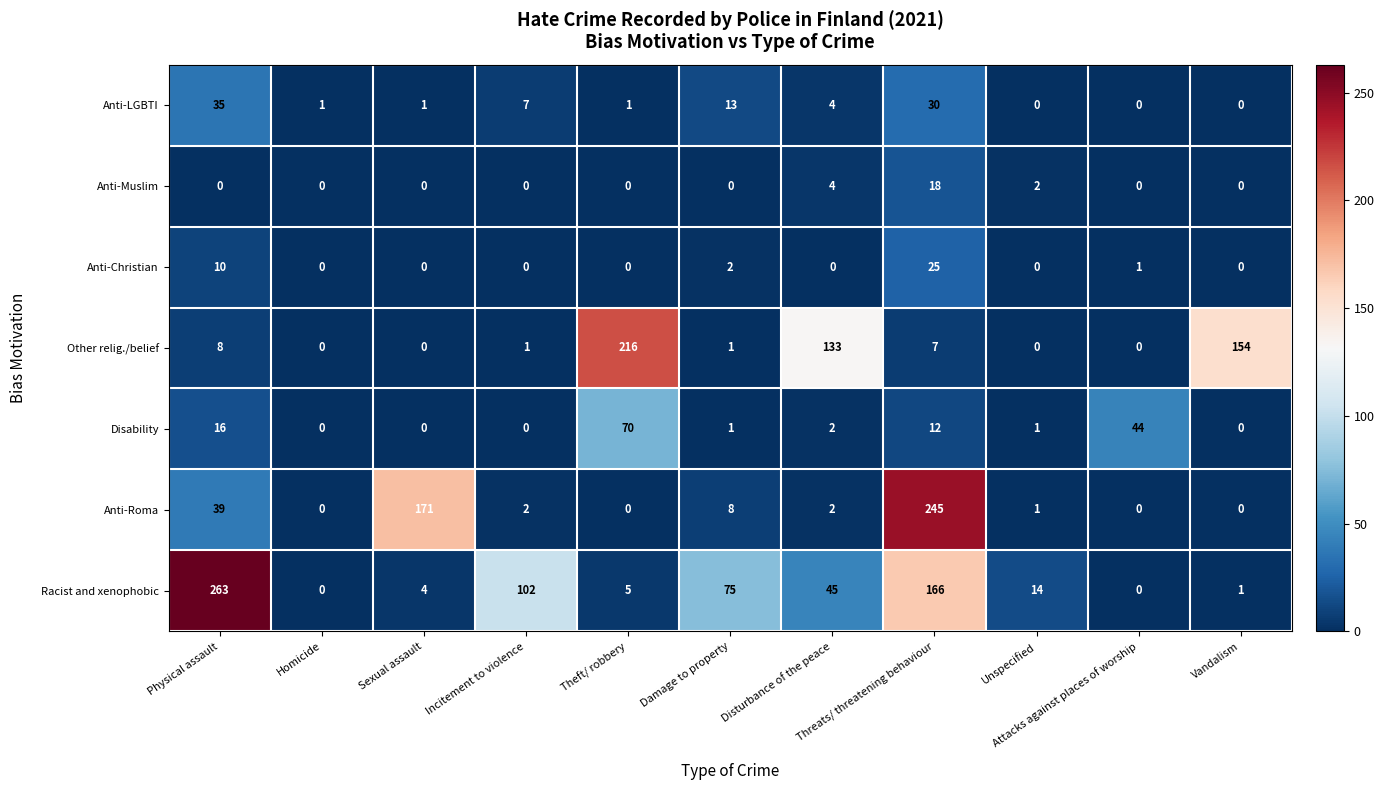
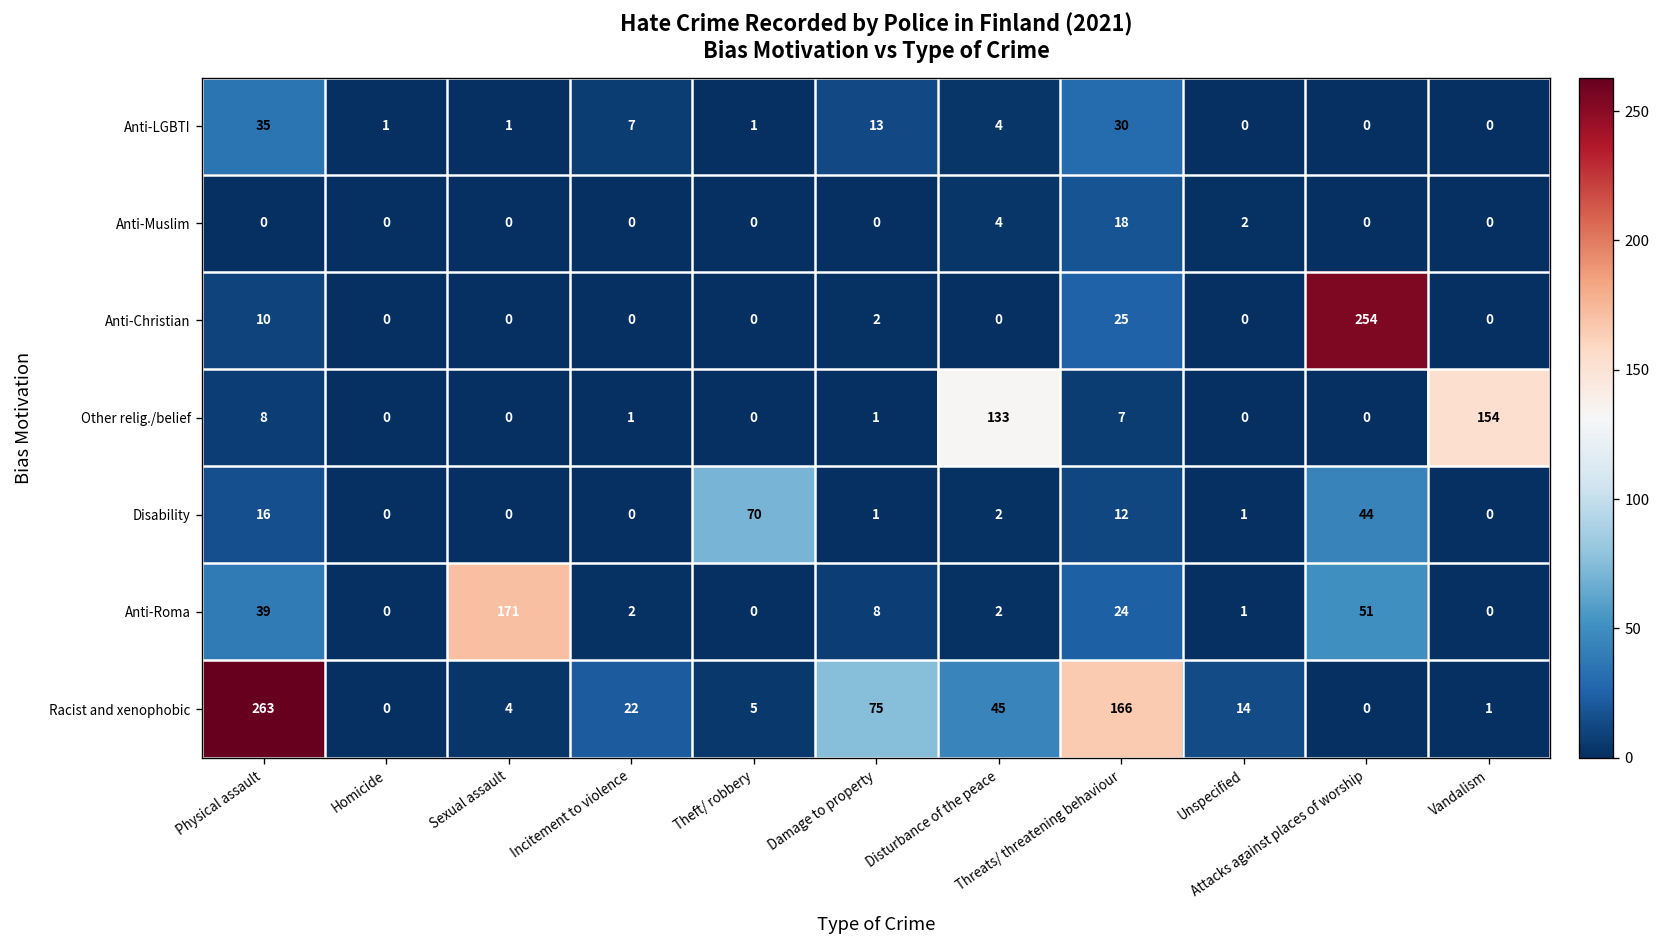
  {
    "Anti-LGBTI": {
      "Physical assault": 35,
      "Homicide": 1,
      "Sexual assault": 1,
      "Incitement to violence": 7,
      "Theft/ robbery": 1,
      "Damage to property": 13,
      "Disturbance of the peace": 4,
      "Threats/ threatening behaviour": 30,
      "Unspecified": 0,
      "Attacks against places of worship": 0,
      "Vandalism": 0
    },
    "Anti-Muslim": {
      "Physical assault": 0,
      "Homicide": 0,
      "Sexual assault": 0,
      "Incitement to violence": 0,
      "Theft/ robbery": 0,
      "Damage to property": 0,
      "Disturbance of the peace": 4,
      "Threats/ threatening behaviour": 18,
      "Unspecified": 2,
      "Attacks against places of worship": 0,
      "Vandalism": 0
    },
    "Anti-Christian": {
      "Physical assault": 10,
      "Homicide": 0,
      "Sexual assault": 0,
      "Incitement to violence": 0,
      "Theft/ robbery": 0,
      "Damage to property": 2,
      "Disturbance of the peace": 0,
      "Threats/ threatening behaviour": 25,
      "Unspecified": 0,
-     "Attacks against places of worship": 1,
+     "Attacks against places of worship": 254,
      "Vandalism": 0
    },
    "Other relig./belief": {
      "Physical assault": 8,
      "Homicide": 0,
      "Sexual assault": 0,
      "Incitement to violence": 1,
-     "Theft/ robbery": 216,
+     "Theft/ robbery": 0,
      "Damage to property": 1,
      "Disturbance of the peace": 133,
      "Threats/ threatening behaviour": 7,
      "Unspecified": 0,
      "Attacks against places of worship": 0,
      "Vandalism": 154
    },
    "Disability": {
      "Physical assault": 16,
      "Homicide": 0,
      "Sexual assault": 0,
      "Incitement to violence": 0,
      "Theft/ robbery": 70,
      "Damage to property": 1,
      "Disturbance of the peace": 2,
      "Threats/ threatening behaviour": 12,
      "Unspecified": 1,
      "Attacks against places of worship": 44,
      "Vandalism": 0
    },
    "Anti-Roma": {
      "Physical assault": 39,
      "Homicide": 0,
      "Sexual assault": 171,
      "Incitement to violence": 2,
      "Theft/ robbery": 0,
      "Damage to property": 8,
      "Disturbance of the peace": 2,
-     "Threats/ threatening behaviour": 245,
+     "Threats/ threatening behaviour": 24,
      "Unspecified": 1,
-     "Attacks against places of worship": 0,
+     "Attacks against places of worship": 51,
      "Vandalism": 0
    },
    "Racist and xenophobic": {
      "Physical assault": 263,
      "Homicide": 0,
      "Sexual assault": 4,
-     "Incitement to violence": 102,
+     "Incitement to violence": 22,
      "Theft/ robbery": 5,
      "Damage to property": 75,
      "Disturbance of the peace": 45,
      "Threats/ threatening behaviour": 166,
      "Unspecified": 14,
      "Attacks against places of worship": 0,
      "Vandalism": 1
    }
  }
